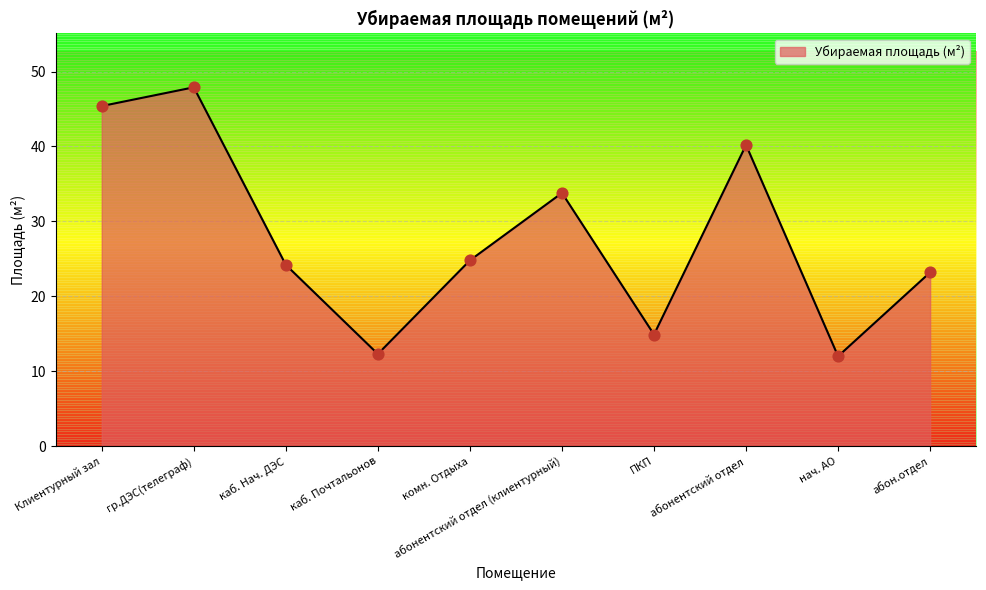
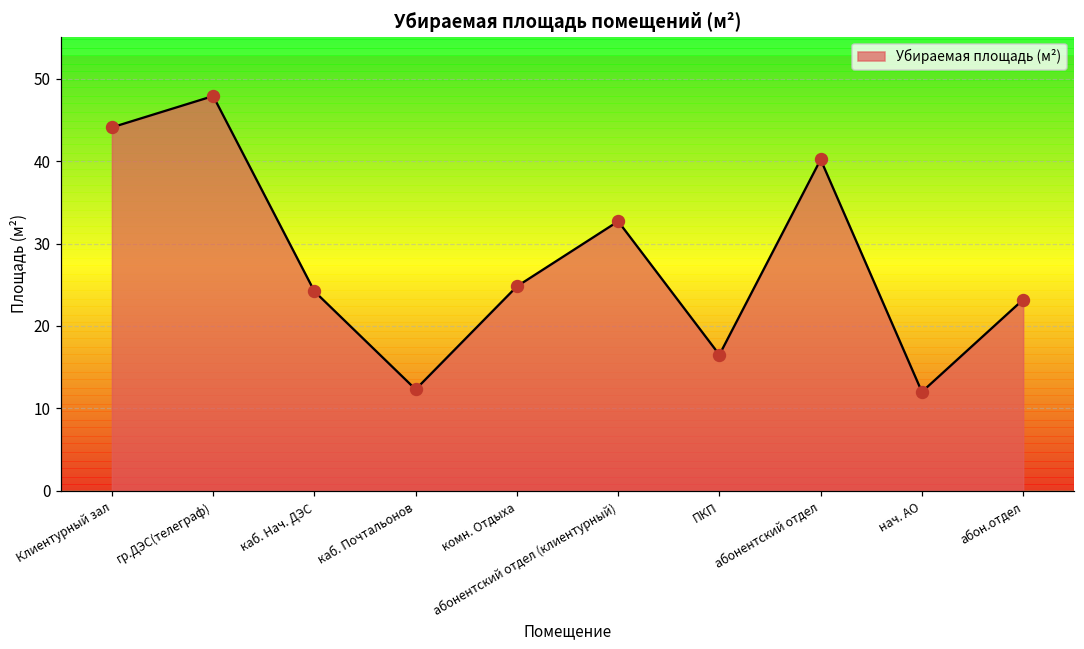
  {
-   "Клиентурный зал": 45,
+   "Клиентурный зал": 44,
    "гр.ДЭС(телеграф)": 48,
    "каб. Нач. ДЭС": 24,
    "каб. Почтальонов": 12,
    "комн. Отдыха": 25,
-   "абонентский отдел (клиентурный)": 34,
-   "ПКП": 15,
+   "абонентский отдел (клиентурный)": 33,
+   "ПКП": 17,
    "абонентский отдел": 40,
    "нач. АО": 12,
    "абон.отдел": 23
  }
